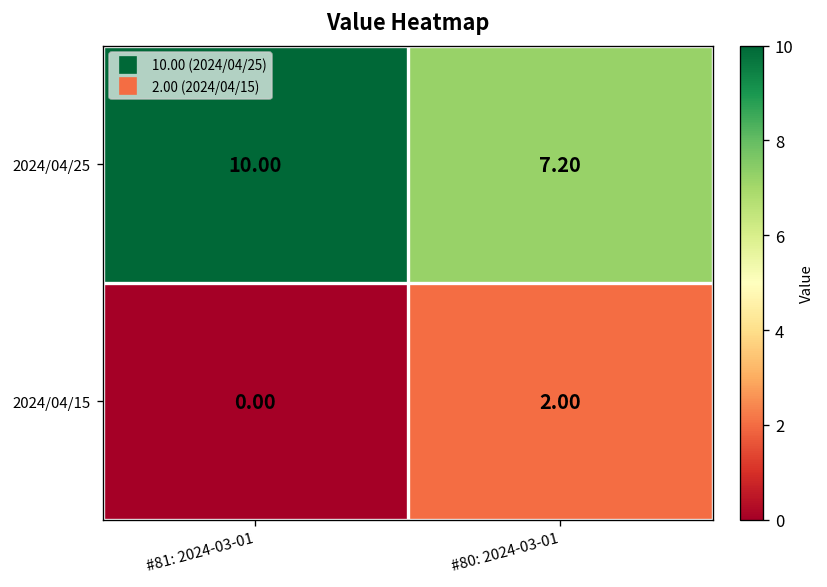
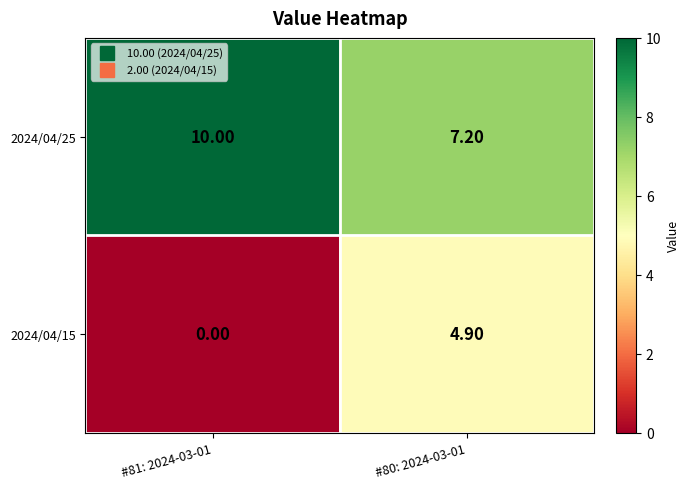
  {
    "2024/04/25": {
      "#81: 2024-03-01": 10.00,
      "#80: 2024-03-01": 7.20
    },
    "2024/04/15": {
      "#81: 2024-03-01": 0.00,
-     "#80: 2024-03-01": 2.00
+     "#80: 2024-03-01": 4.90
    }
  }
